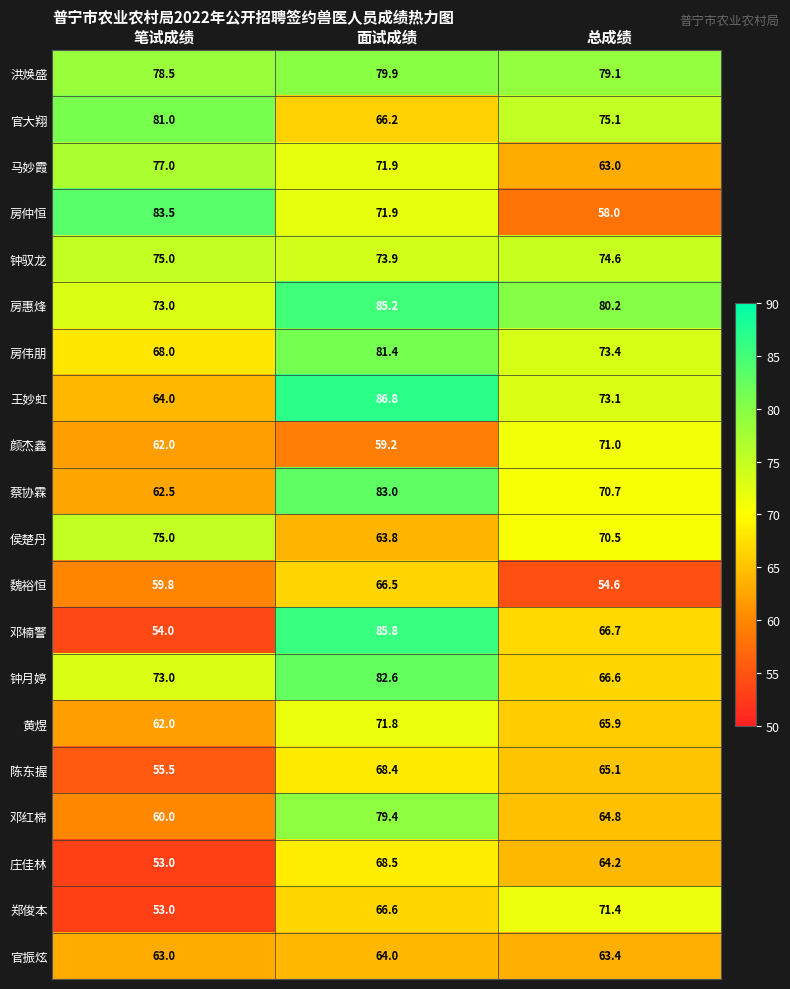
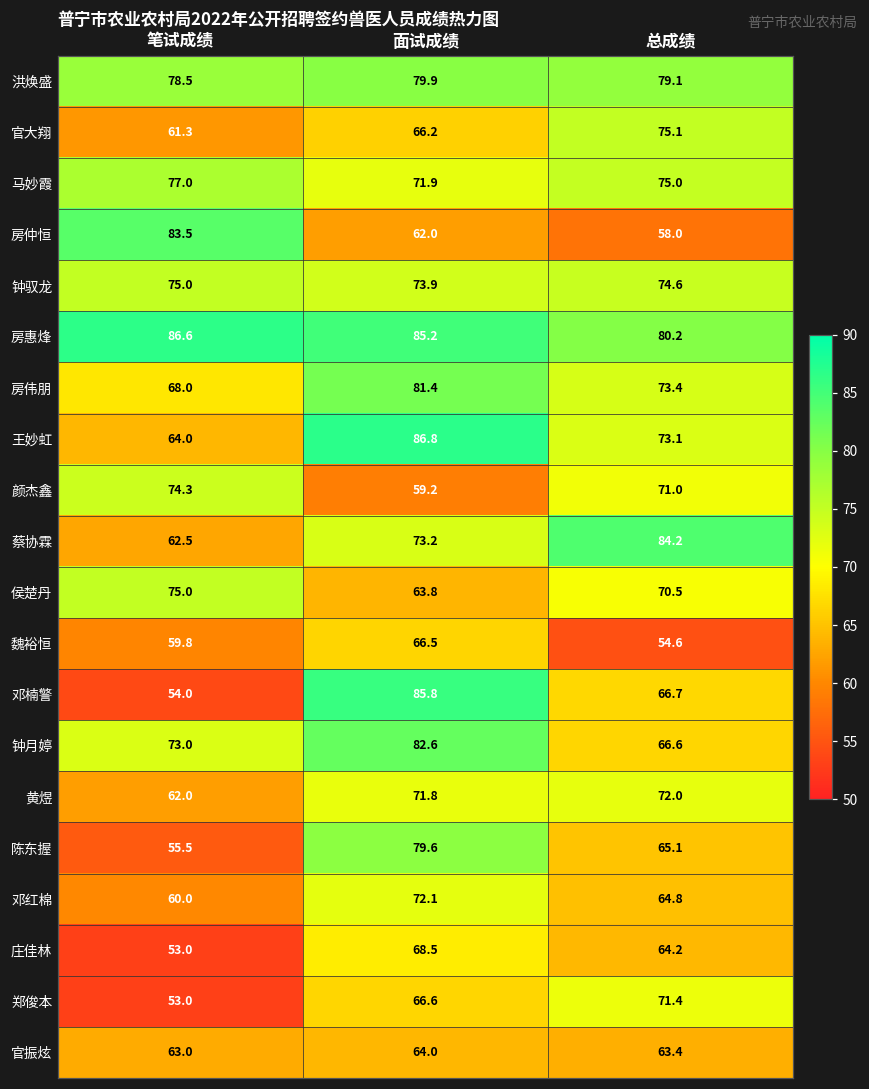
  {
    "洪焕盛": {
      "笔试成绩": 78.5,
      "面试成绩": 79.9,
      "总成绩": 79.1
    },
    "官大翔": {
-     "笔试成绩": 81.0,
+     "笔试成绩": 61.3,
      "面试成绩": 66.2,
      "总成绩": 75.1
    },
    "马妙霞": {
      "笔试成绩": 77.0,
      "面试成绩": 71.9,
-     "总成绩": 63.0
+     "总成绩": 75.0
    },
    "房仲恒": {
      "笔试成绩": 83.5,
-     "面试成绩": 71.9,
+     "面试成绩": 62.0,
      "总成绩": 58.0
    },
    "钟驭龙": {
      "笔试成绩": 75.0,
      "面试成绩": 73.9,
      "总成绩": 74.6
    },
    "房惠烽": {
-     "笔试成绩": 73.0,
+     "笔试成绩": 86.6,
      "面试成绩": 85.2,
      "总成绩": 80.2
    },
    "房伟朋": {
      "笔试成绩": 68.0,
      "面试成绩": 81.4,
      "总成绩": 73.4
    },
    "王妙虹": {
      "笔试成绩": 64.0,
      "面试成绩": 86.8,
      "总成绩": 73.1
    },
    "颜杰鑫": {
-     "笔试成绩": 62.0,
+     "笔试成绩": 74.3,
      "面试成绩": 59.2,
      "总成绩": 71.0
    },
    "蔡协霖": {
      "笔试成绩": 62.5,
-     "面试成绩": 83.0,
-     "总成绩": 70.7
+     "面试成绩": 73.2,
+     "总成绩": 84.2
    },
    "侯楚丹": {
      "笔试成绩": 75.0,
      "面试成绩": 63.8,
      "总成绩": 70.5
    },
    "魏裕恒": {
      "笔试成绩": 59.8,
      "面试成绩": 66.5,
      "总成绩": 54.6
    },
    "邓楠警": {
      "笔试成绩": 54.0,
      "面试成绩": 85.8,
      "总成绩": 66.7
    },
    "钟月婷": {
      "笔试成绩": 73.0,
      "面试成绩": 82.6,
      "总成绩": 66.6
    },
    "黄煜": {
      "笔试成绩": 62.0,
      "面试成绩": 71.8,
-     "总成绩": 65.9
+     "总成绩": 72.0
    },
    "陈东握": {
      "笔试成绩": 55.5,
-     "面试成绩": 68.4,
+     "面试成绩": 79.6,
      "总成绩": 65.1
    },
    "邓红棉": {
      "笔试成绩": 60.0,
-     "面试成绩": 79.4,
+     "面试成绩": 72.1,
      "总成绩": 64.8
    },
    "庄佳林": {
      "笔试成绩": 53.0,
      "面试成绩": 68.5,
      "总成绩": 64.2
    },
    "郑俊本": {
      "笔试成绩": 53.0,
      "面试成绩": 66.6,
      "总成绩": 71.4
    },
    "官振炫": {
      "笔试成绩": 63.0,
      "面试成绩": 64.0,
      "总成绩": 63.4
    }
  }
